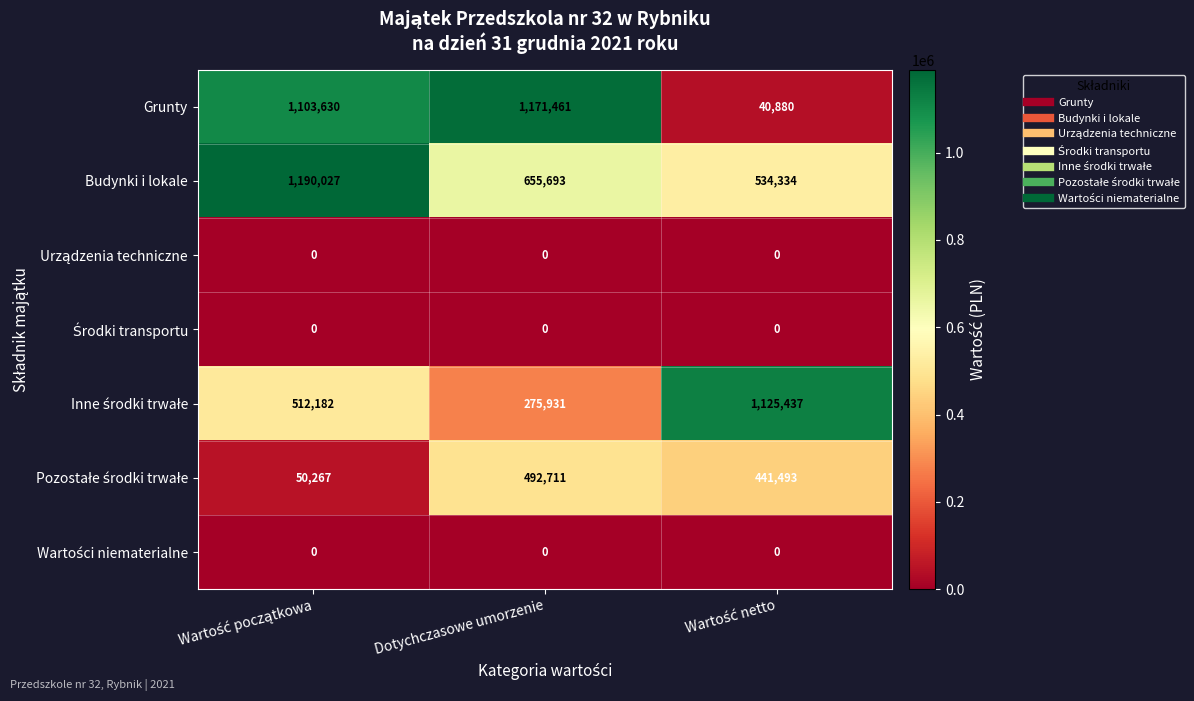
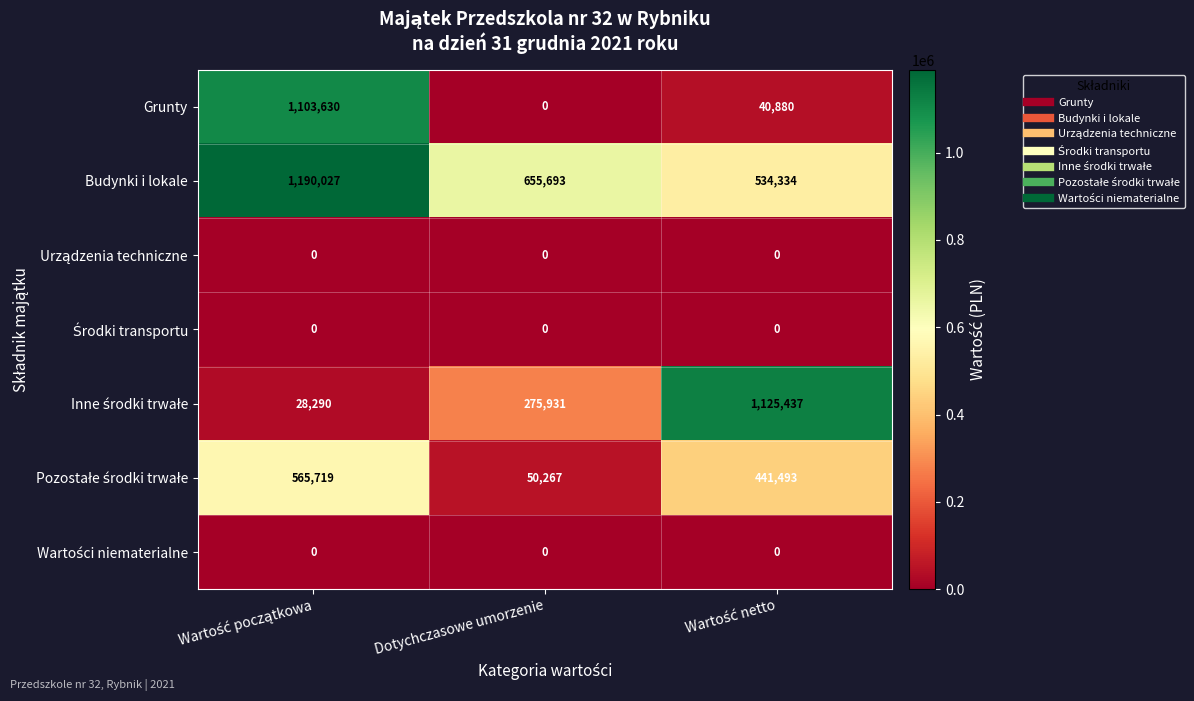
  {
    "Grunty": {
      "Wartość początkowa": "1,103,630",
-     "Dotychczasowe umorzenie": "1,171,461",
+     "Dotychczasowe umorzenie": "0",
      "Wartość netto": "40,880"
    },
    "Budynki i lokale": {
      "Wartość początkowa": "1,190,027",
      "Dotychczasowe umorzenie": "655,693",
      "Wartość netto": "534,334"
    },
    "Urządzenia techniczne": {
      "Wartość początkowa": "0",
      "Dotychczasowe umorzenie": "0",
      "Wartość netto": "0"
    },
    "Środki transportu": {
      "Wartość początkowa": "0",
      "Dotychczasowe umorzenie": "0",
      "Wartość netto": "0"
    },
    "Inne środki trwałe": {
-     "Wartość początkowa": "512,182",
+     "Wartość początkowa": "28,290",
      "Dotychczasowe umorzenie": "275,931",
      "Wartość netto": "1,125,437"
    },
    "Pozostałe środki trwałe": {
-     "Wartość początkowa": "50,267",
-     "Dotychczasowe umorzenie": "492,711",
+     "Wartość początkowa": "565,719",
+     "Dotychczasowe umorzenie": "50,267",
      "Wartość netto": "441,493"
    },
    "Wartości niematerialne": {
      "Wartość początkowa": "0",
      "Dotychczasowe umorzenie": "0",
      "Wartość netto": "0"
    }
  }
